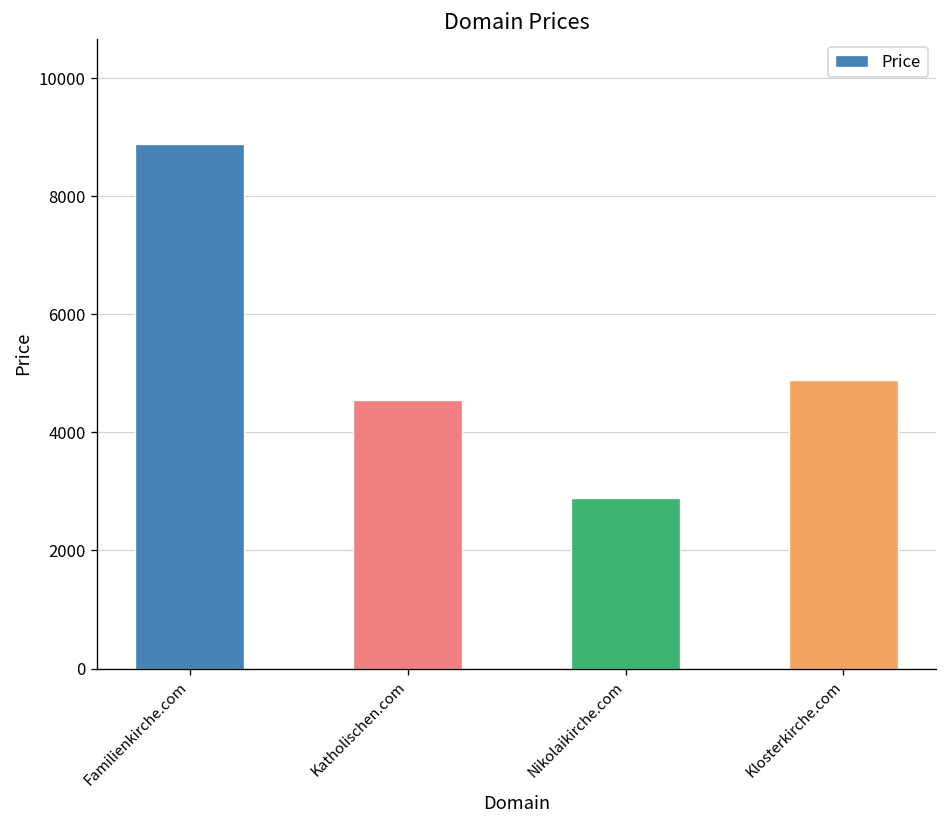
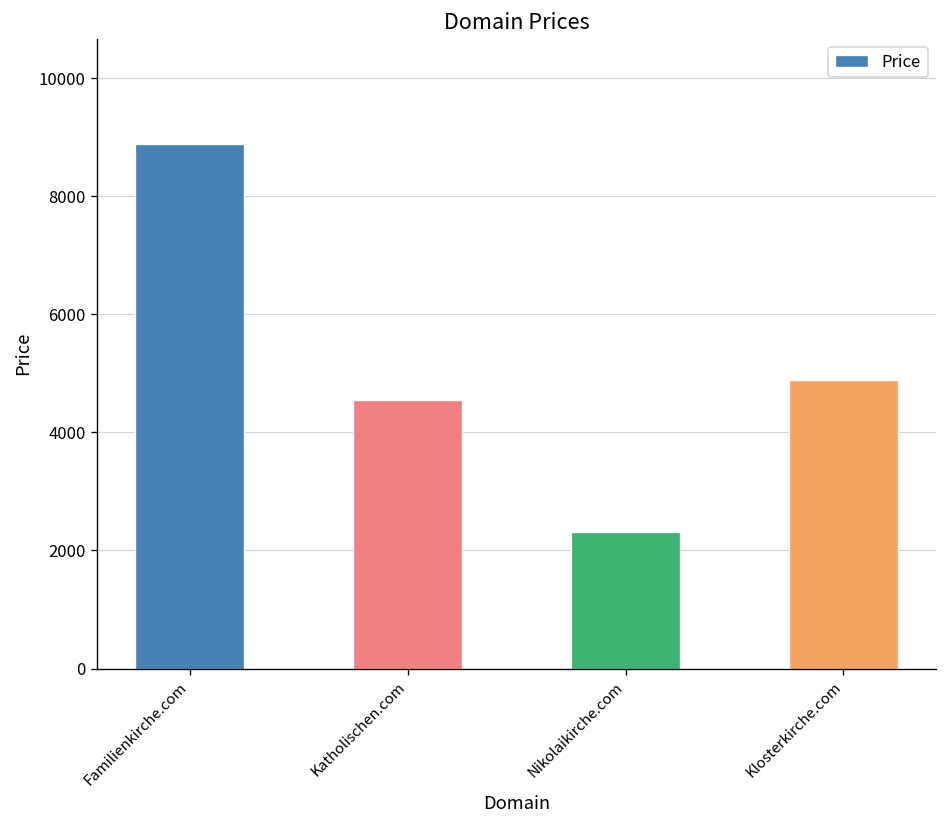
  {
    "Familienkirche.com": 8900,
    "Katholischen.com": 4500,
-   "Nikolaikirche.com": 2900,
+   "Nikolaikirche.com": 2300,
    "Klosterkirche.com": 4900
  }
